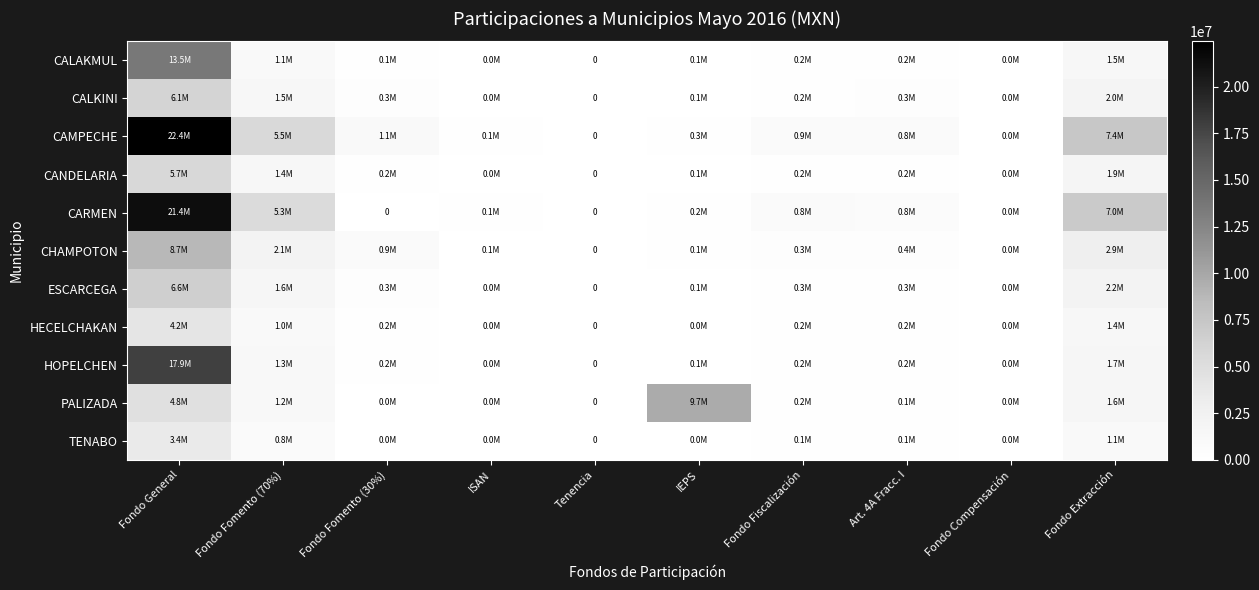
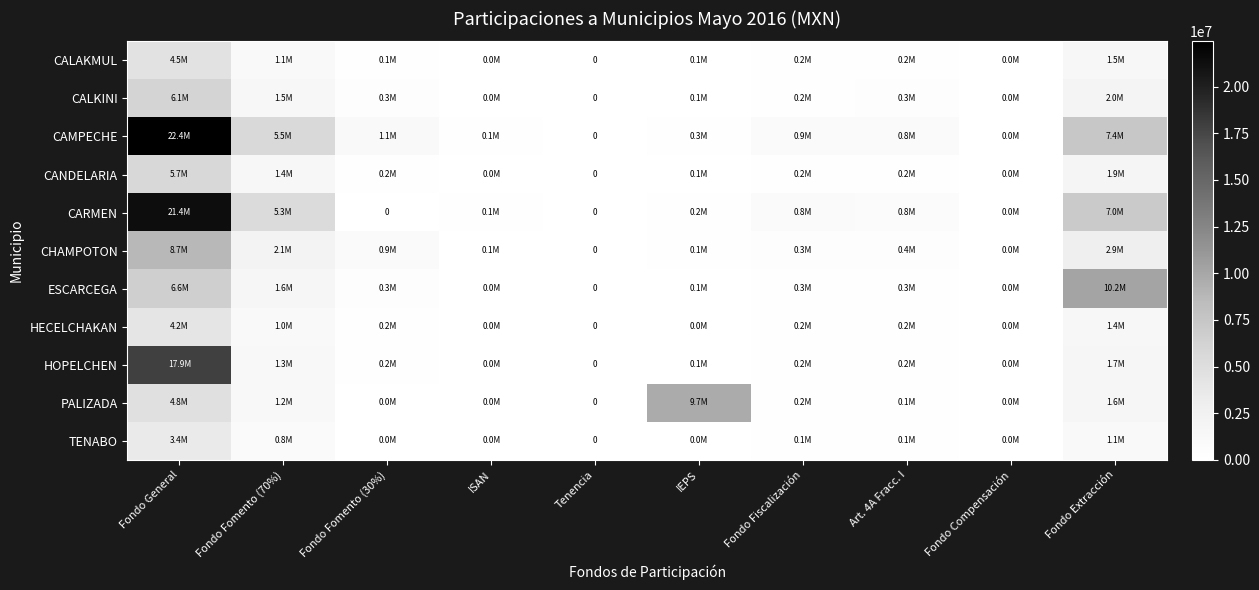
  {
    "CALAKMUL": {
-     "Fondo General": "13.5M",
+     "Fondo General": "4.5M",
      "Fondo Fomento (70%)": "1.1M",
      "Fondo Fomento (30%)": "0.1M",
      "ISAN": "0.0M",
      "Tenencia": "0",
      "IEPS": "0.1M",
      "Fondo Fiscalización": "0.2M",
      "Art. 4A Fracc. I": "0.2M",
      "Fondo Compensación": "0.0M",
      "Fondo Extracción": "1.5M"
    },
    "CALKINI": {
      "Fondo General": "6.1M",
      "Fondo Fomento (70%)": "1.5M",
      "Fondo Fomento (30%)": "0.3M",
      "ISAN": "0.0M",
      "Tenencia": "0",
      "IEPS": "0.1M",
      "Fondo Fiscalización": "0.2M",
      "Art. 4A Fracc. I": "0.3M",
      "Fondo Compensación": "0.0M",
      "Fondo Extracción": "2.0M"
    },
    "CAMPECHE": {
      "Fondo General": "22.4M",
      "Fondo Fomento (70%)": "5.5M",
      "Fondo Fomento (30%)": "1.1M",
      "ISAN": "0.1M",
      "Tenencia": "0",
      "IEPS": "0.3M",
      "Fondo Fiscalización": "0.9M",
      "Art. 4A Fracc. I": "0.8M",
      "Fondo Compensación": "0.0M",
      "Fondo Extracción": "7.4M"
    },
    "CANDELARIA": {
      "Fondo General": "5.7M",
      "Fondo Fomento (70%)": "1.4M",
      "Fondo Fomento (30%)": "0.2M",
      "ISAN": "0.0M",
      "Tenencia": "0",
      "IEPS": "0.1M",
      "Fondo Fiscalización": "0.2M",
      "Art. 4A Fracc. I": "0.2M",
      "Fondo Compensación": "0.0M",
      "Fondo Extracción": "1.9M"
    },
    "CARMEN": {
      "Fondo General": "21.4M",
      "Fondo Fomento (70%)": "5.3M",
      "Fondo Fomento (30%)": "0",
      "ISAN": "0.1M",
      "Tenencia": "0",
      "IEPS": "0.2M",
      "Fondo Fiscalización": "0.8M",
      "Art. 4A Fracc. I": "0.8M",
      "Fondo Compensación": "0.0M",
      "Fondo Extracción": "7.0M"
    },
    "CHAMPOTON": {
      "Fondo General": "8.7M",
      "Fondo Fomento (70%)": "2.1M",
      "Fondo Fomento (30%)": "0.9M",
      "ISAN": "0.1M",
      "Tenencia": "0",
      "IEPS": "0.1M",
      "Fondo Fiscalización": "0.3M",
      "Art. 4A Fracc. I": "0.4M",
      "Fondo Compensación": "0.0M",
      "Fondo Extracción": "2.9M"
    },
    "ESCARCEGA": {
      "Fondo General": "6.6M",
      "Fondo Fomento (70%)": "1.6M",
      "Fondo Fomento (30%)": "0.3M",
      "ISAN": "0.0M",
      "Tenencia": "0",
      "IEPS": "0.1M",
      "Fondo Fiscalización": "0.3M",
      "Art. 4A Fracc. I": "0.3M",
      "Fondo Compensación": "0.0M",
-     "Fondo Extracción": "2.2M"
+     "Fondo Extracción": "10.2M"
    },
    "HECELCHAKAN": {
      "Fondo General": "4.2M",
      "Fondo Fomento (70%)": "1.0M",
      "Fondo Fomento (30%)": "0.2M",
      "ISAN": "0.0M",
      "Tenencia": "0",
      "IEPS": "0.0M",
      "Fondo Fiscalización": "0.2M",
      "Art. 4A Fracc. I": "0.2M",
      "Fondo Compensación": "0.0M",
      "Fondo Extracción": "1.4M"
    },
    "HOPELCHEN": {
      "Fondo General": "17.9M",
      "Fondo Fomento (70%)": "1.3M",
      "Fondo Fomento (30%)": "0.2M",
      "ISAN": "0.0M",
      "Tenencia": "0",
      "IEPS": "0.1M",
      "Fondo Fiscalización": "0.2M",
      "Art. 4A Fracc. I": "0.2M",
      "Fondo Compensación": "0.0M",
      "Fondo Extracción": "1.7M"
    },
    "PALIZADA": {
      "Fondo General": "4.8M",
      "Fondo Fomento (70%)": "1.2M",
      "Fondo Fomento (30%)": "0.0M",
      "ISAN": "0.0M",
      "Tenencia": "0",
      "IEPS": "9.7M",
      "Fondo Fiscalización": "0.2M",
      "Art. 4A Fracc. I": "0.1M",
      "Fondo Compensación": "0.0M",
      "Fondo Extracción": "1.6M"
    },
    "TENABO": {
      "Fondo General": "3.4M",
      "Fondo Fomento (70%)": "0.8M",
      "Fondo Fomento (30%)": "0.0M",
      "ISAN": "0.0M",
      "Tenencia": "0",
      "IEPS": "0.0M",
      "Fondo Fiscalización": "0.1M",
      "Art. 4A Fracc. I": "0.1M",
      "Fondo Compensación": "0.0M",
      "Fondo Extracción": "1.1M"
    }
  }
